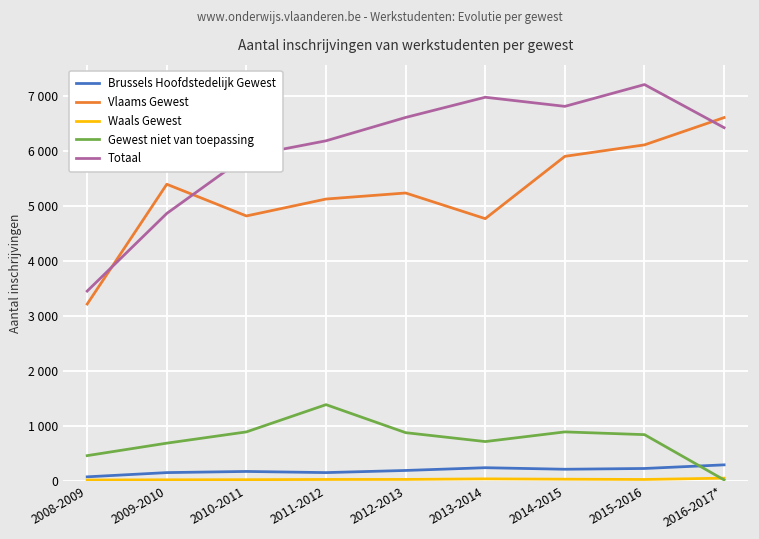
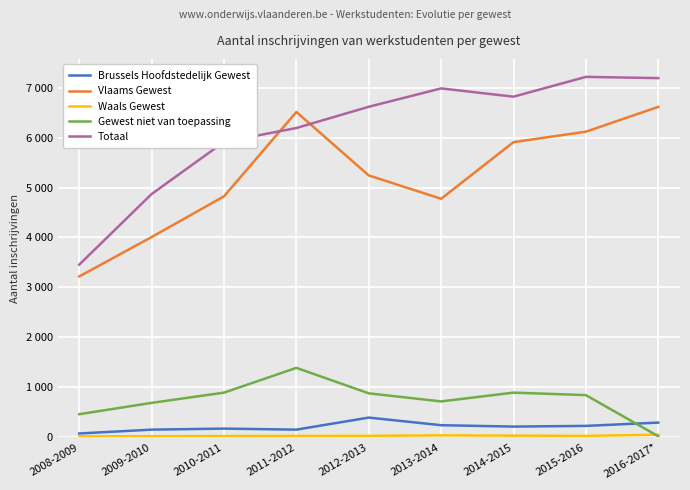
  {
    "Brussels Hoofdstedelijk Gewest": {
      "2008-2009": 100,
      "2009-2010": 200,
      "2010-2011": 200,
      "2011-2012": 200,
-     "2012-2013": 200,
+     "2012-2013": 400,
      "2013-2014": 200,
      "2014-2015": 200,
      "2015-2016": 200,
      "2016-2017*": 300
    },
    "Vlaams Gewest": {
      "2008-2009": 3200,
-     "2009-2010": 5400,
+     "2009-2010": 4000,
      "2010-2011": 4800,
-     "2011-2012": 5100,
+     "2011-2012": 6500,
      "2012-2013": 5200,
      "2013-2014": 4800,
      "2014-2015": 5900,
      "2015-2016": 6100,
      "2016-2017*": 6600
    },
    "Waals Gewest": {
      "2008-2009": 0,
      "2009-2010": 0,
      "2010-2011": 0,
      "2011-2012": 0,
      "2012-2013": 0,
      "2013-2014": 0,
      "2014-2015": 0,
      "2015-2016": 0
    },
    "Gewest niet van toepassing": {
      "2008-2009": 500,
      "2009-2010": 700,
      "2010-2011": 900,
      "2011-2012": 1400,
      "2012-2013": 900,
      "2013-2014": 700,
      "2014-2015": 900,
      "2015-2016": 800
    },
    "Totaal": {
      "2008-2009": 3500,
      "2009-2010": 4900,
      "2011-2012": 6200,
      "2012-2013": 6600,
      "2013-2014": 7000,
      "2014-2015": 6800,
      "2015-2016": 7200,
-     "2016-2017*": 6400
+     "2016-2017*": 7200
    }
  }
